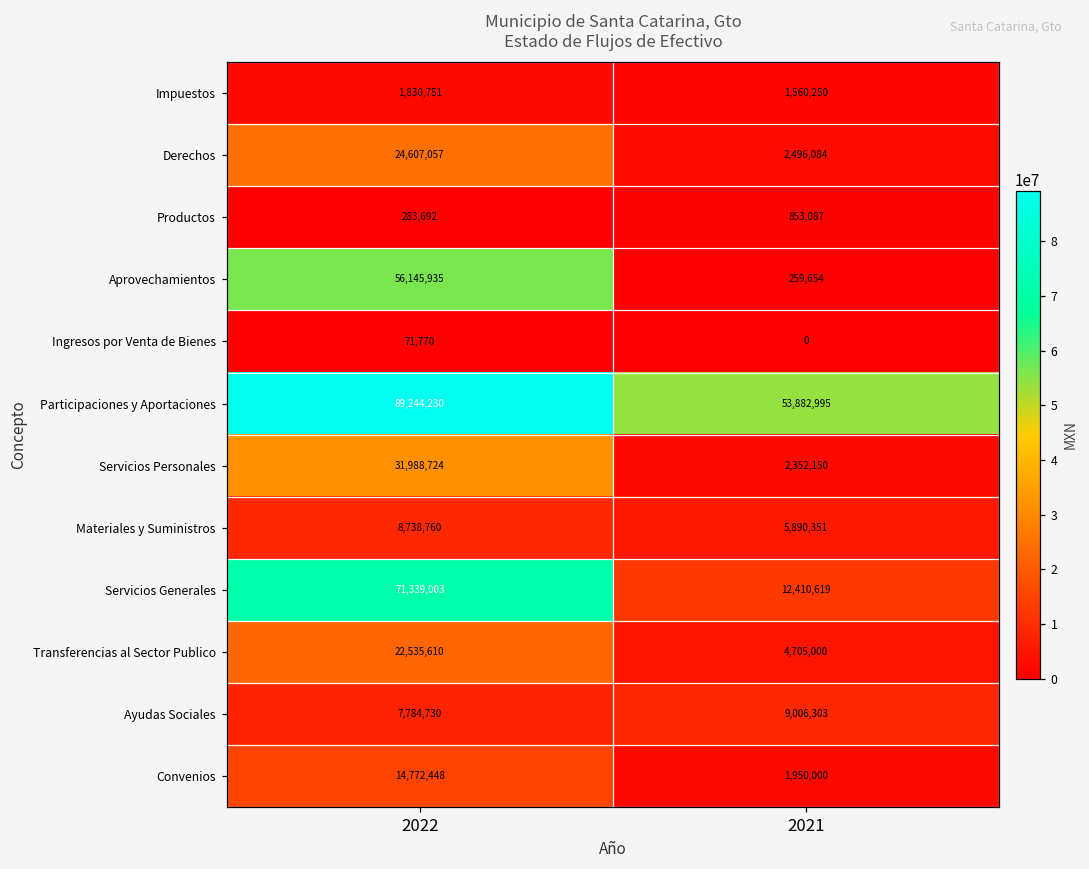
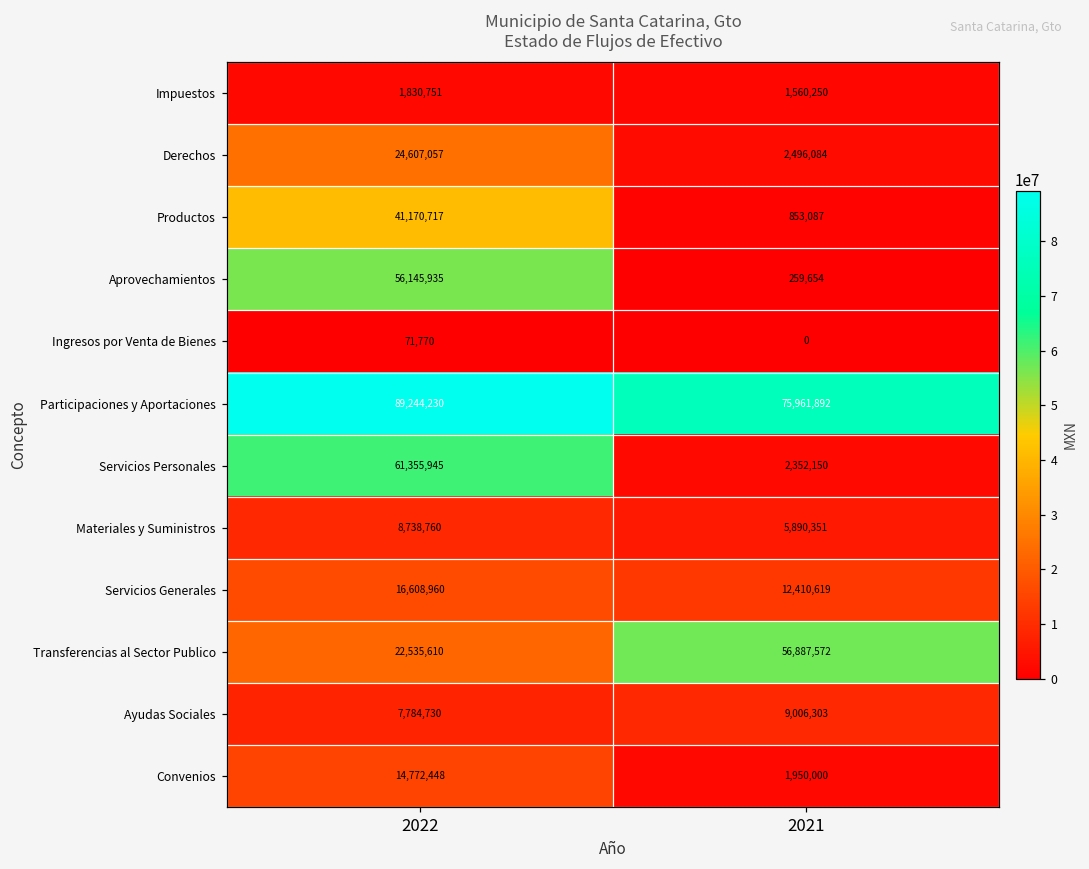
  {
    "Impuestos": {
      "2022": "1,830,751",
      "2021": "1,560,250"
    },
    "Derechos": {
      "2022": "24,607,057",
      "2021": "2,496,084"
    },
    "Productos": {
-     "2022": "283,692",
+     "2022": "41,170,717",
      "2021": "853,087"
    },
    "Aprovechamientos": {
      "2022": "56,145,935",
      "2021": "259,654"
    },
    "Ingresos por Venta de Bienes": {
      "2022": "71,770",
      "2021": "0"
    },
    "Participaciones y Aportaciones": {
      "2022": "89,244,230",
-     "2021": "53,882,995"
+     "2021": "75,961,892"
    },
    "Servicios Personales": {
-     "2022": "31,988,724",
+     "2022": "61,355,945",
      "2021": "2,352,150"
    },
    "Materiales y Suministros": {
      "2022": "8,738,760",
      "2021": "5,890,351"
    },
    "Servicios Generales": {
-     "2022": "71,339,003",
+     "2022": "16,608,960",
      "2021": "12,410,619"
    },
    "Transferencias al Sector Publico": {
      "2022": "22,535,610",
-     "2021": "4,705,000"
+     "2021": "56,887,572"
    },
    "Ayudas Sociales": {
      "2022": "7,784,730",
      "2021": "9,006,303"
    },
    "Convenios": {
      "2022": "14,772,448",
      "2021": "1,950,000"
    }
  }
